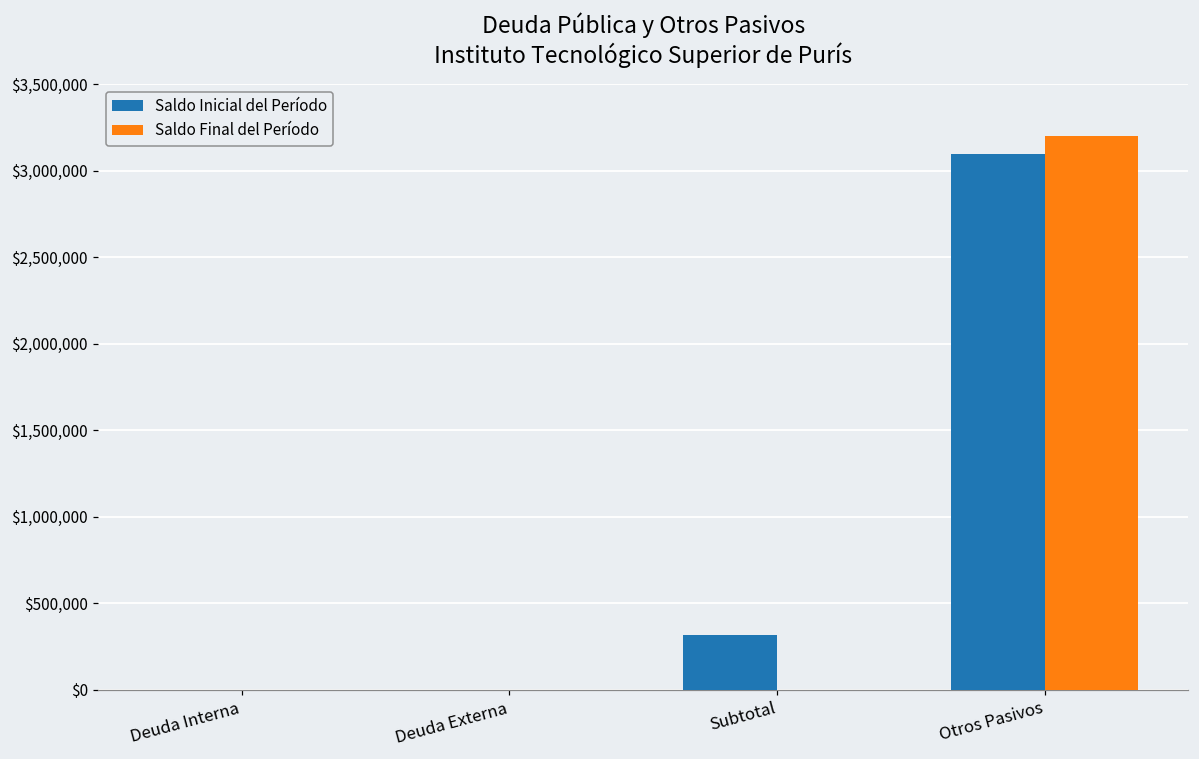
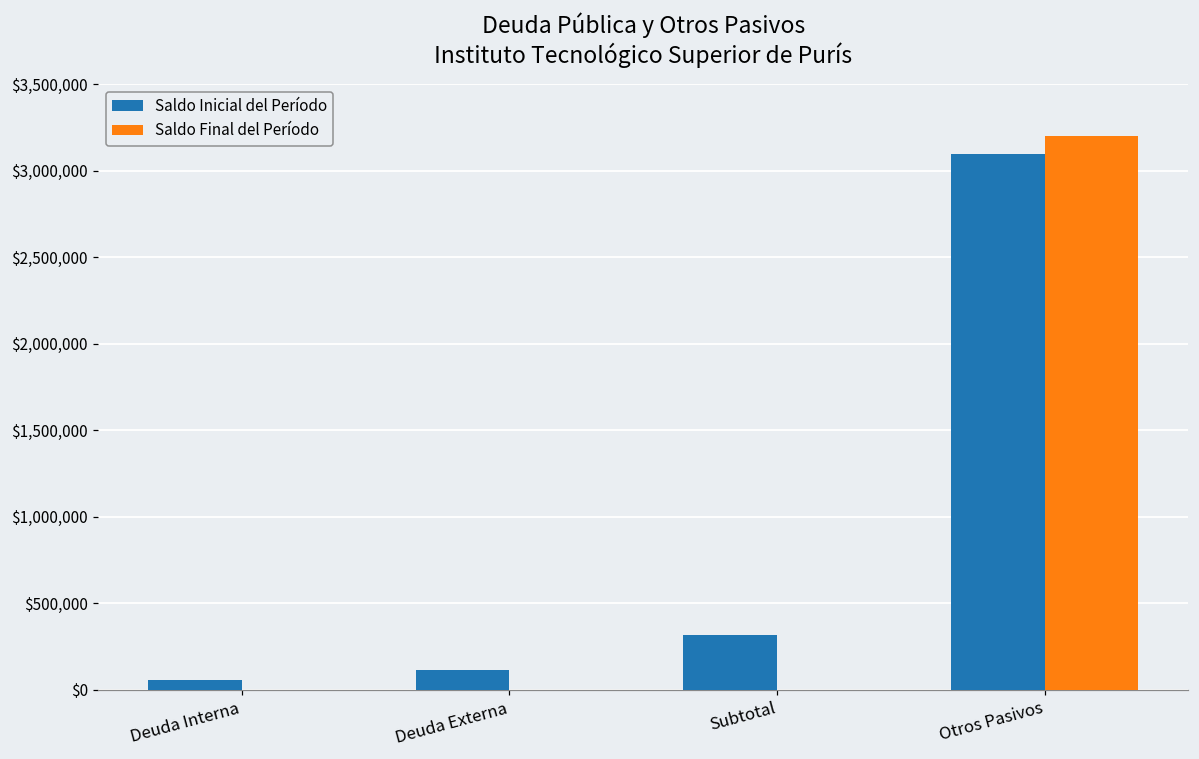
  {
    "Saldo Inicial del Período": {
-     "Deuda Interna": "$0",
-     "Deuda Externa": "$0",
+     "Deuda Interna": "$50,000",
+     "Deuda Externa": "$110,000",
      "Subtotal": "$320,000",
      "Otros Pasivos": "$3,090,000"
    },
    "Saldo Final del Período": {
      "Deuda Interna": "$0",
      "Deuda Externa": "$0",
      "Subtotal": "$0",
      "Otros Pasivos": "$3,200,000"
    }
  }
